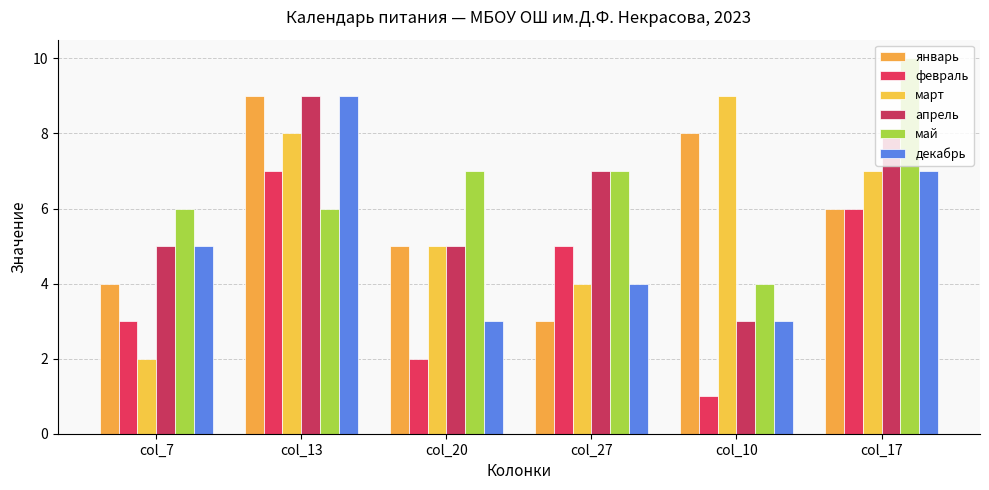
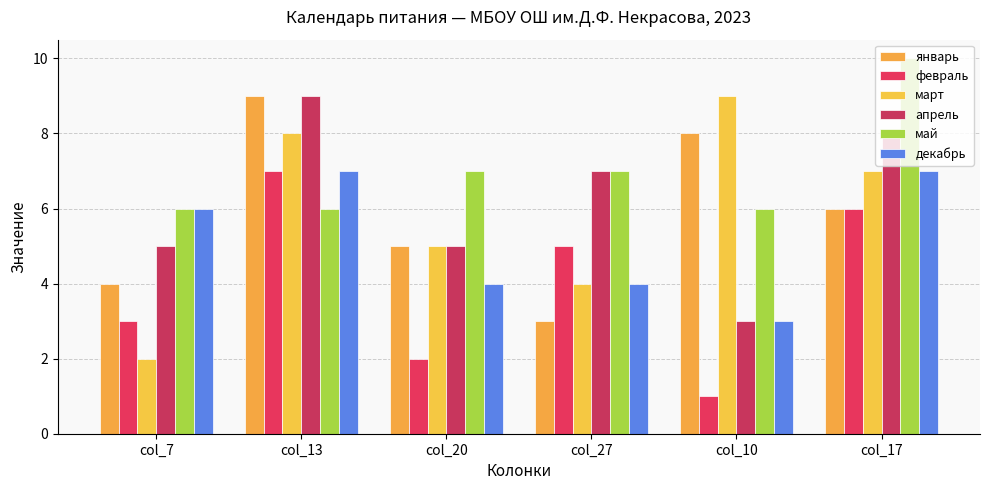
  {
    "май": {
      "col_7": 6,
      "col_13": 6,
      "col_20": 7,
      "col_27": 7,
-     "col_10": 4
+     "col_10": 6
    },
    "декабрь": {
-     "col_7": 5,
-     "col_13": 9,
-     "col_20": 3,
+     "col_7": 6,
+     "col_13": 7,
+     "col_20": 4,
      "col_27": 4,
      "col_10": 3,
      "col_17": 7
    }
  }
